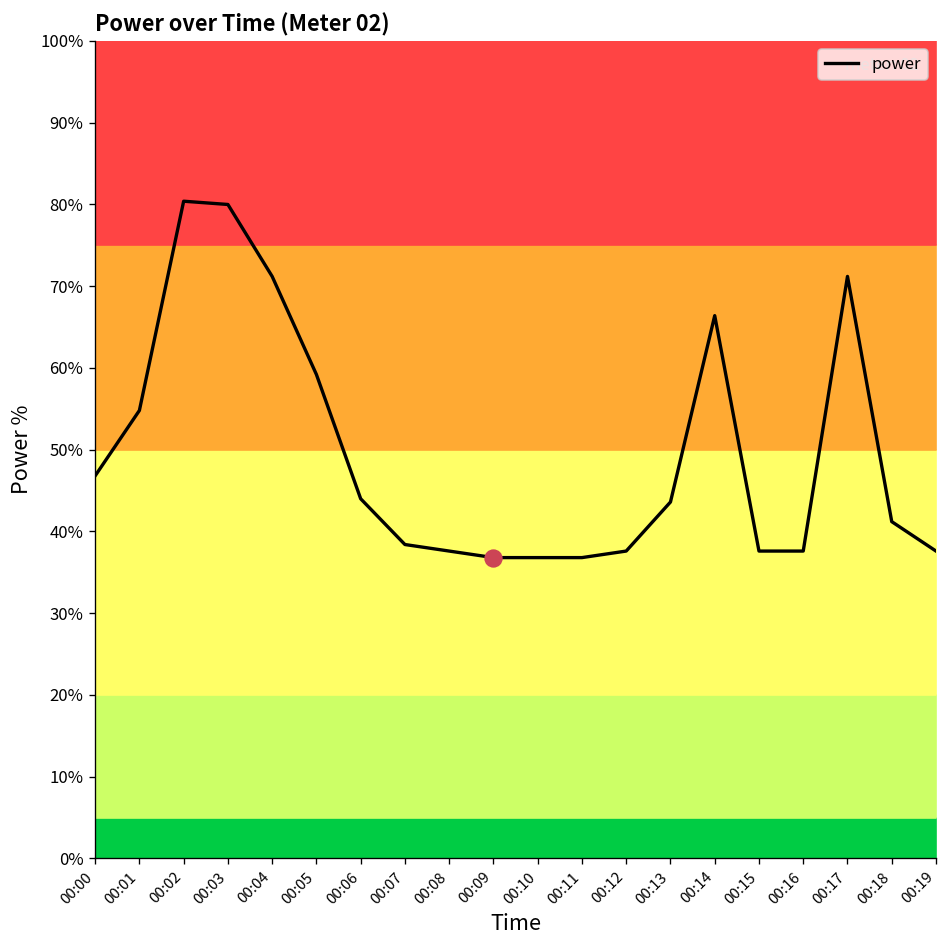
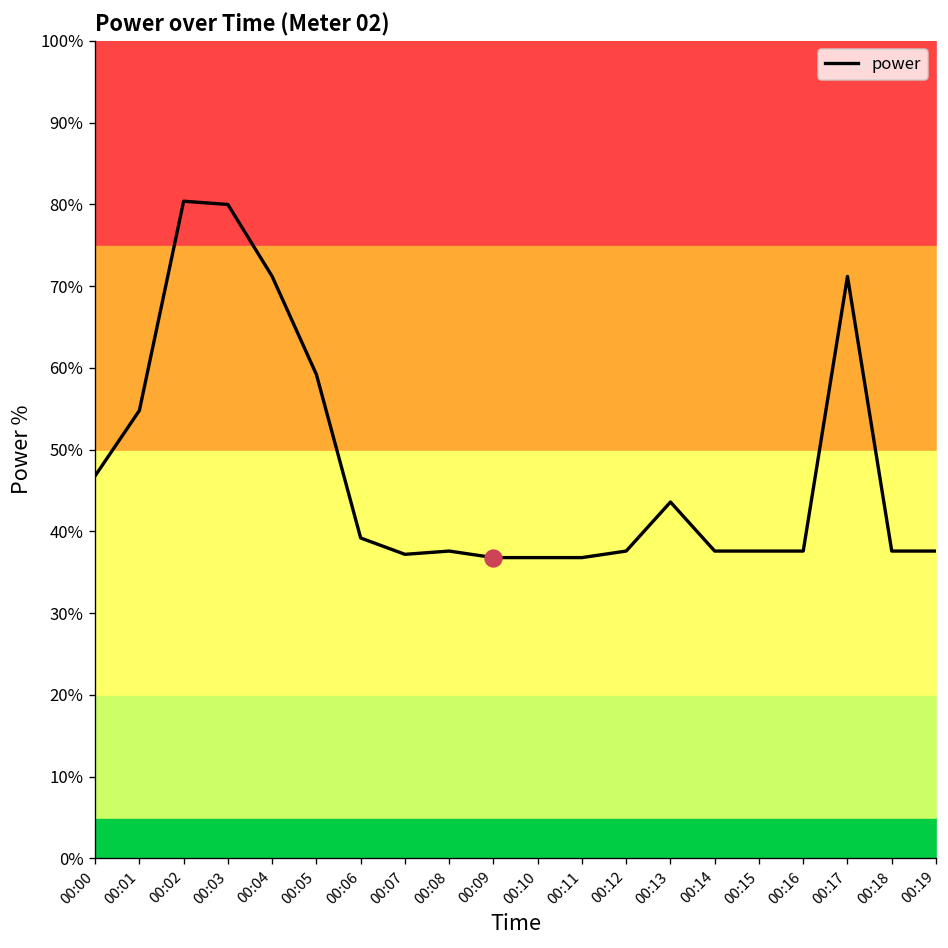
  {
    "power": {
      "00:00": "47%",
      "00:01": "55%",
      "00:02": "80%",
      "00:03": "80%",
      "00:04": "71%",
      "00:05": "59%",
-     "00:06": "44%",
-     "00:07": "38%",
+     "00:06": "39%",
+     "00:07": "37%",
      "00:08": "38%",
      "00:10": "37%",
      "00:11": "37%",
      "00:12": "38%",
      "00:13": "44%",
-     "00:14": "66%",
+     "00:14": "38%",
      "00:15": "38%",
      "00:16": "38%",
      "00:17": "71%",
-     "00:18": "41%",
+     "00:18": "38%",
      "00:19": "38%"
    }
  }
